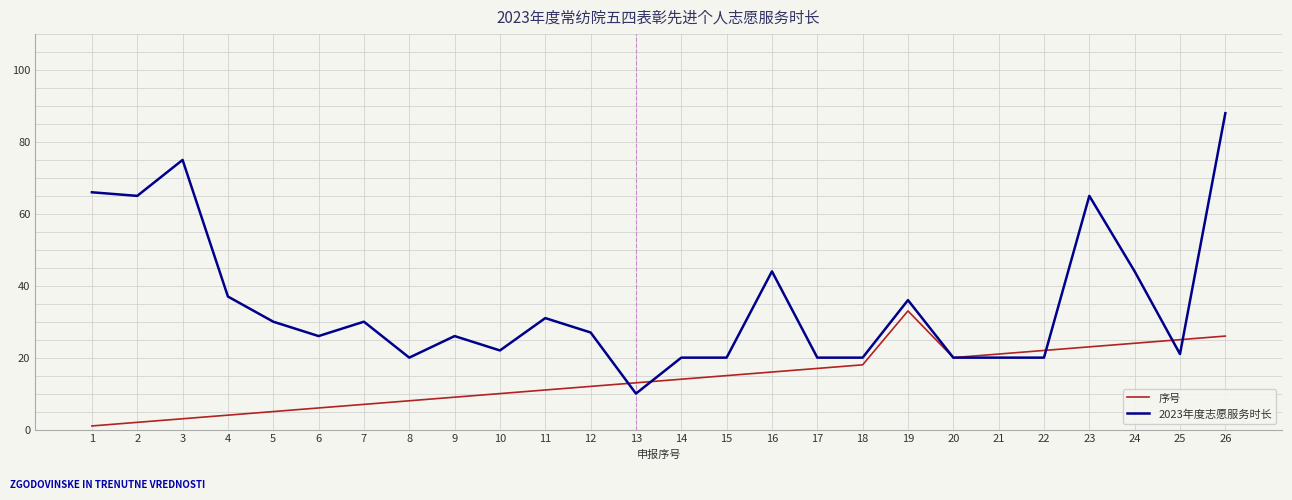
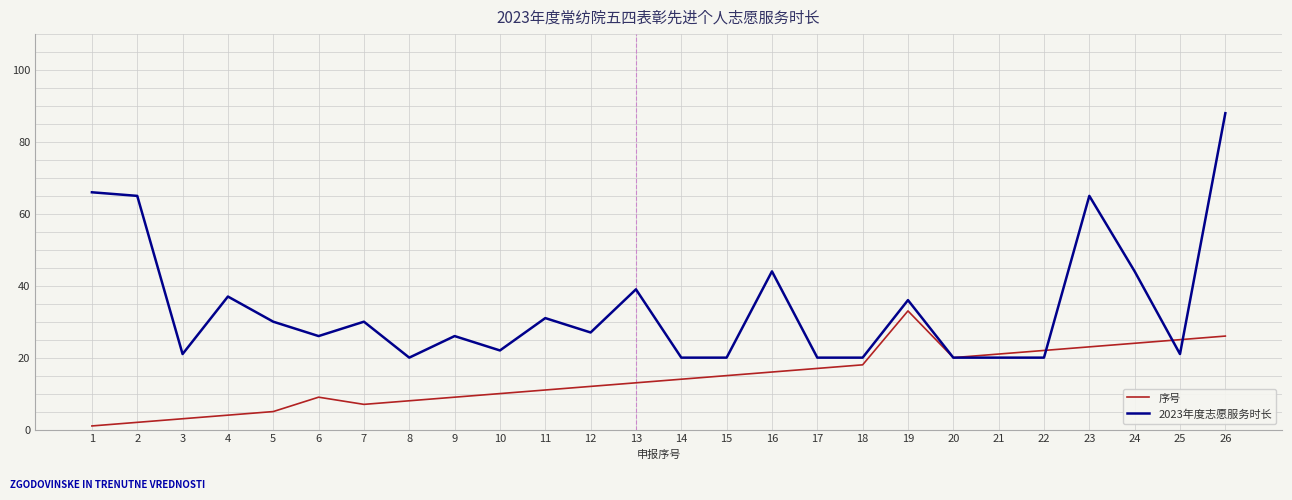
  {
    "序号": {
      "1": 1,
      "2": 2,
      "3": 3,
      "4": 4,
      "5": 5,
-     "6": 6,
+     "6": 9,
      "7": 7,
      "8": 8,
      "9": 9,
      "10": 10,
      "11": 11,
      "12": 12,
      "13": 13,
      "14": 14,
      "15": 15,
      "16": 16,
      "17": 17,
      "18": 18,
      "19": 33,
      "21": 21,
      "22": 22,
      "23": 23,
      "24": 24,
      "25": 25,
      "26": 26
    },
    "2023年度志愿服务时长": {
      "1": 66,
      "2": 65,
-     "3": 75,
+     "3": 21,
      "4": 37,
      "5": 30,
      "6": 26,
      "7": 30,
      "8": 20,
      "9": 26,
      "10": 22,
      "11": 31,
      "12": 27,
-     "13": 10,
+     "13": 39,
      "14": 20,
      "15": 20,
      "16": 44,
      "17": 20,
      "18": 20,
      "19": 36,
      "21": 20,
      "22": 20,
      "23": 65,
      "24": 44,
      "25": 21,
      "26": 88
    }
  }
